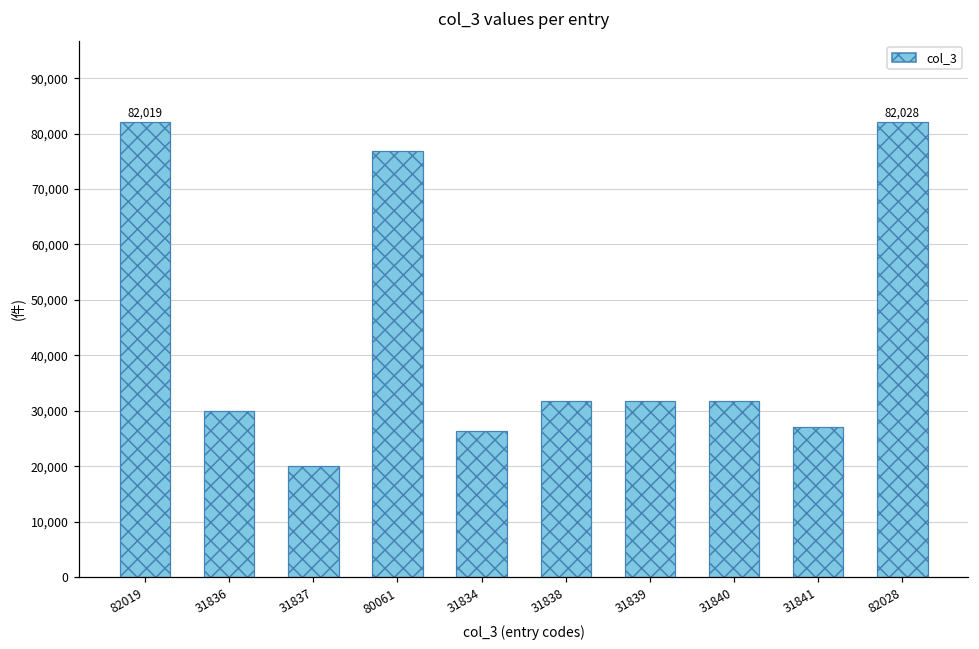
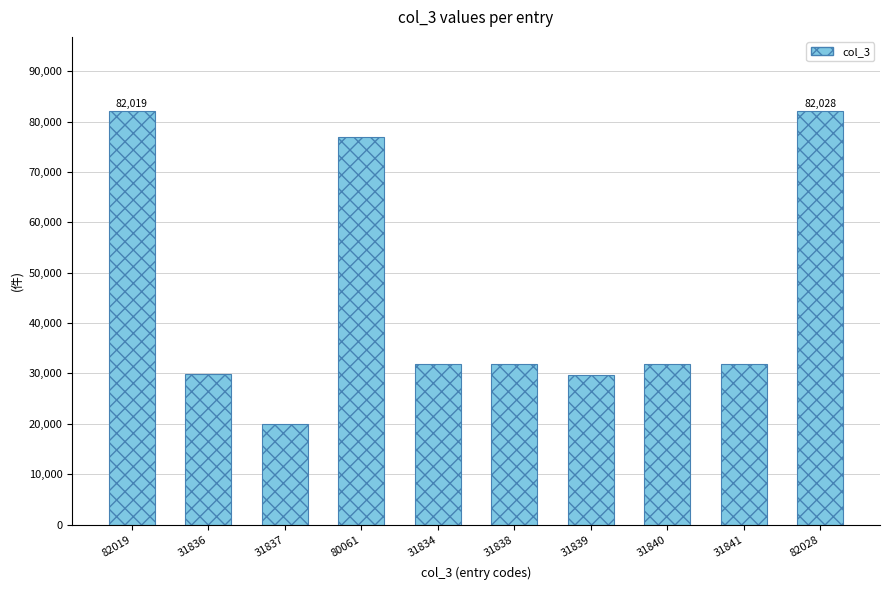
  {
    "31836": "30,000",
    "31837": "20,000",
    "80061": "77,000",
-   "31834": "26,000",
+   "31834": "32,000",
    "31838": "32,000",
-   "31839": "32,000",
+   "31839": "30,000",
    "31840": "32,000",
-   "31841": "27,000"
+   "31841": "32,000"
  }
